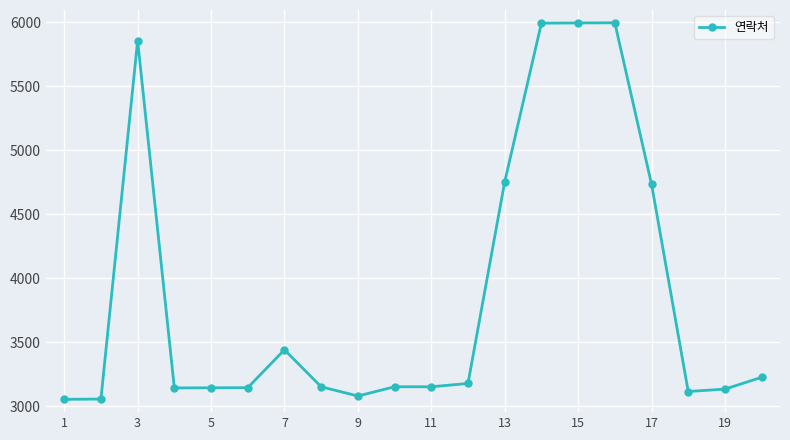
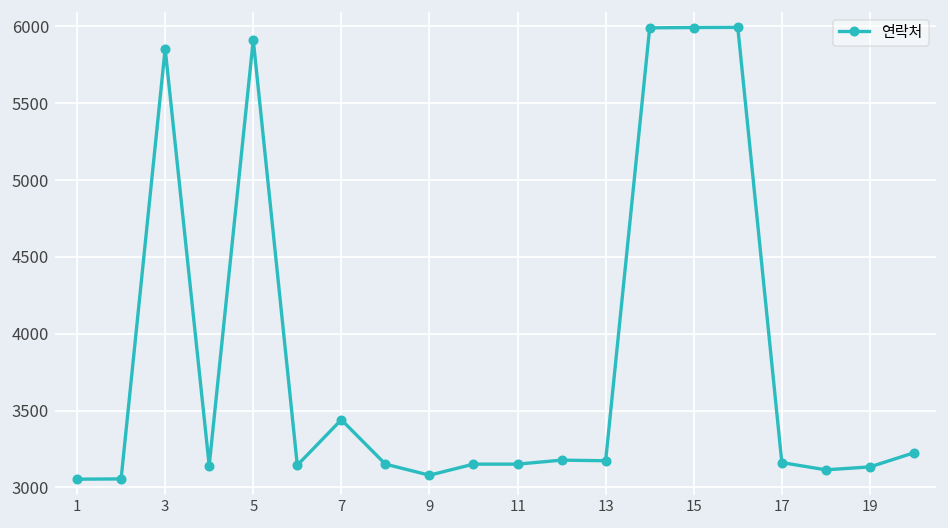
  {
    "1": 3050,
    "3": 5860,
-   "5": 3140,
+   "5": 5910,
    "7": 3440,
    "9": 3080,
    "11": 3150,
-   "13": 4750,
+   "13": 3170,
    "15": 5990,
-   "17": 4730,
+   "17": 3160,
    "19": 3130
  }
